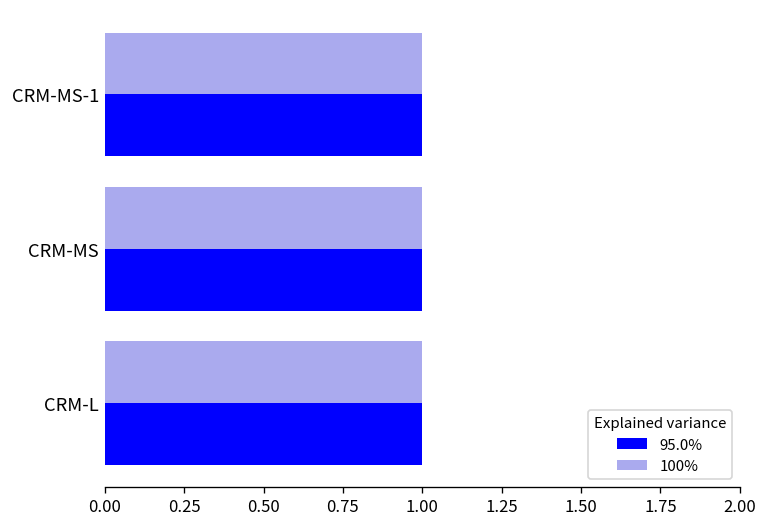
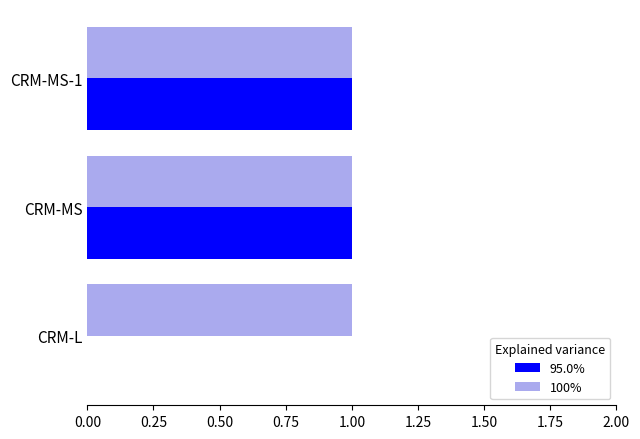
  {
    "95.0%": {
      "CRM-MS-1": 1,
      "CRM-MS": 1,
-     "CRM-L": 1
+     "CRM-L": 0
    },
    "100%": {
      "CRM-MS-1": 1,
      "CRM-MS": 1,
      "CRM-L": 1
    }
  }
